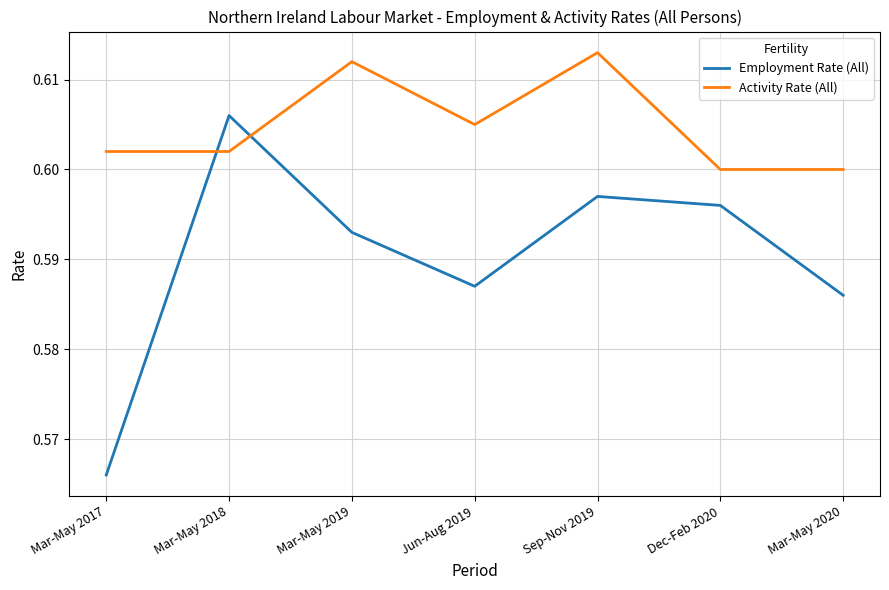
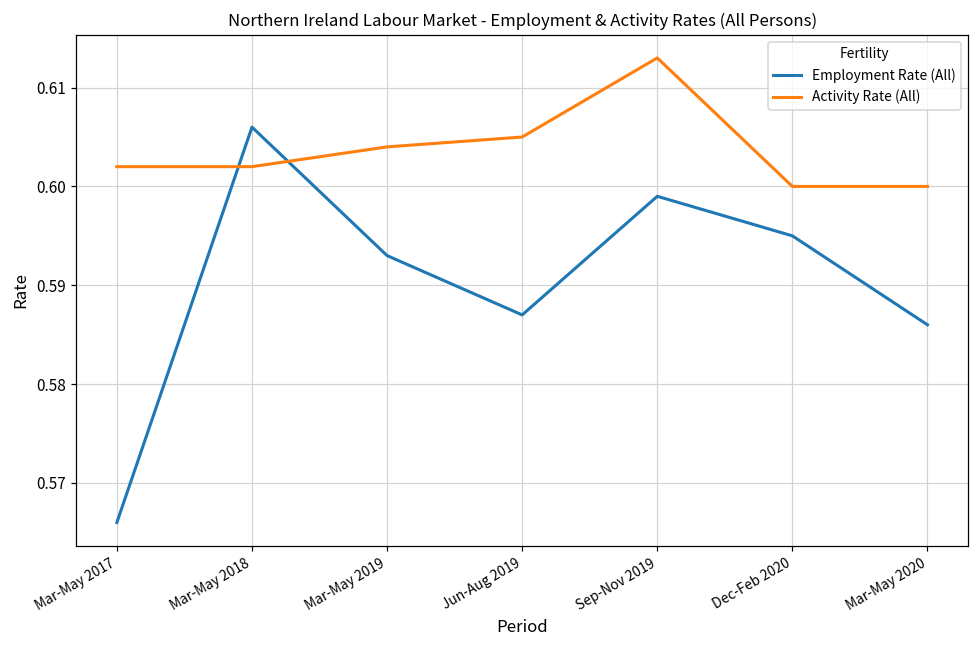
  {
    "Employment Rate (All)": {
      "Mar-May 2017": 0.566,
      "Mar-May 2018": 0.606,
      "Mar-May 2019": 0.593,
      "Jun-Aug 2019": 0.587,
-     "Sep-Nov 2019": 0.597,
-     "Dec-Feb 2020": 0.596,
+     "Sep-Nov 2019": 0.599,
+     "Dec-Feb 2020": 0.595,
      "Mar-May 2020": 0.586
    },
    "Activity Rate (All)": {
      "Mar-May 2017": 0.602,
      "Mar-May 2018": 0.602,
-     "Mar-May 2019": 0.612,
+     "Mar-May 2019": 0.604,
      "Jun-Aug 2019": 0.605,
      "Sep-Nov 2019": 0.613,
      "Dec-Feb 2020": 0.600,
      "Mar-May 2020": 0.600
    }
  }
